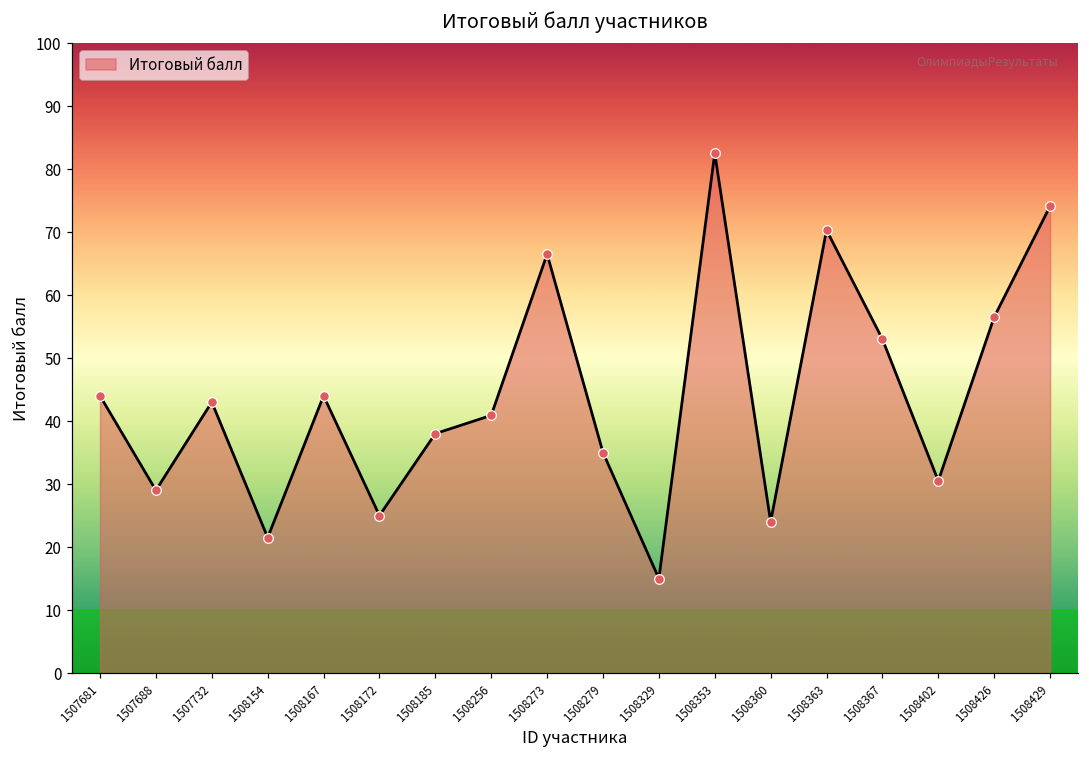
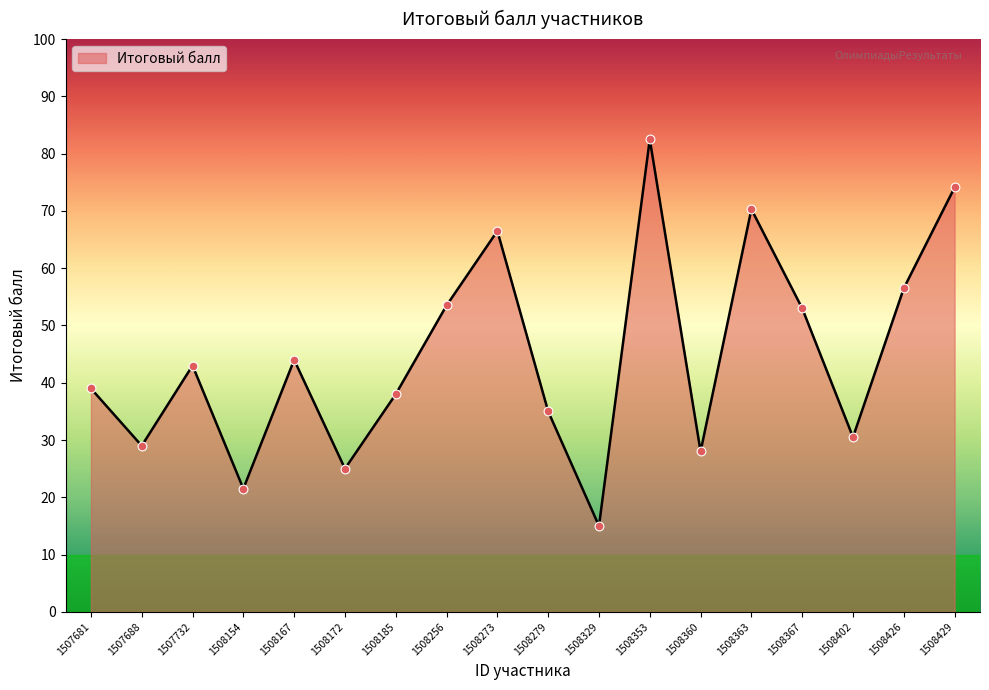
  {
-   "1507681": 44,
+   "1507681": 39,
    "1507688": 29,
    "1507732": 43,
    "1508154": 22,
    "1508167": 44,
    "1508172": 25,
    "1508185": 38,
-   "1508256": 41,
+   "1508256": 54,
    "1508273": 67,
    "1508279": 35,
    "1508329": 15,
    "1508353": 83,
-   "1508360": 24,
+   "1508360": 28,
    "1508363": 70,
    "1508367": 53,
    "1508402": 31,
    "1508426": 57,
    "1508429": 74
  }
